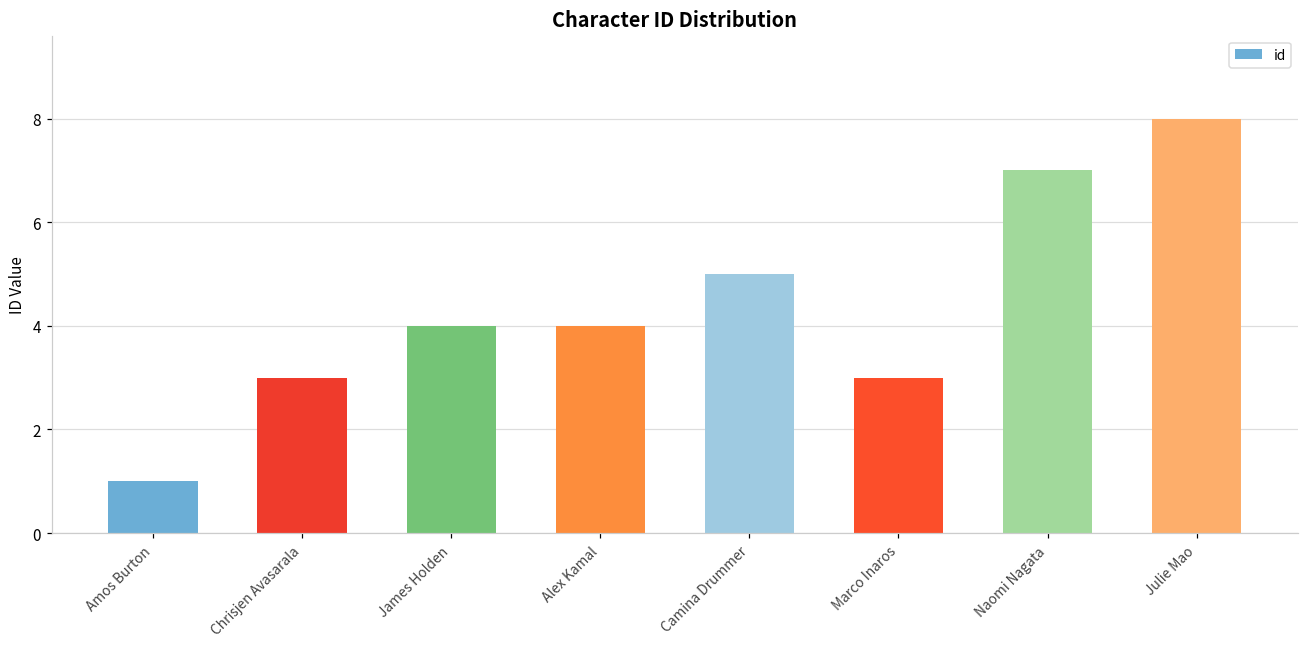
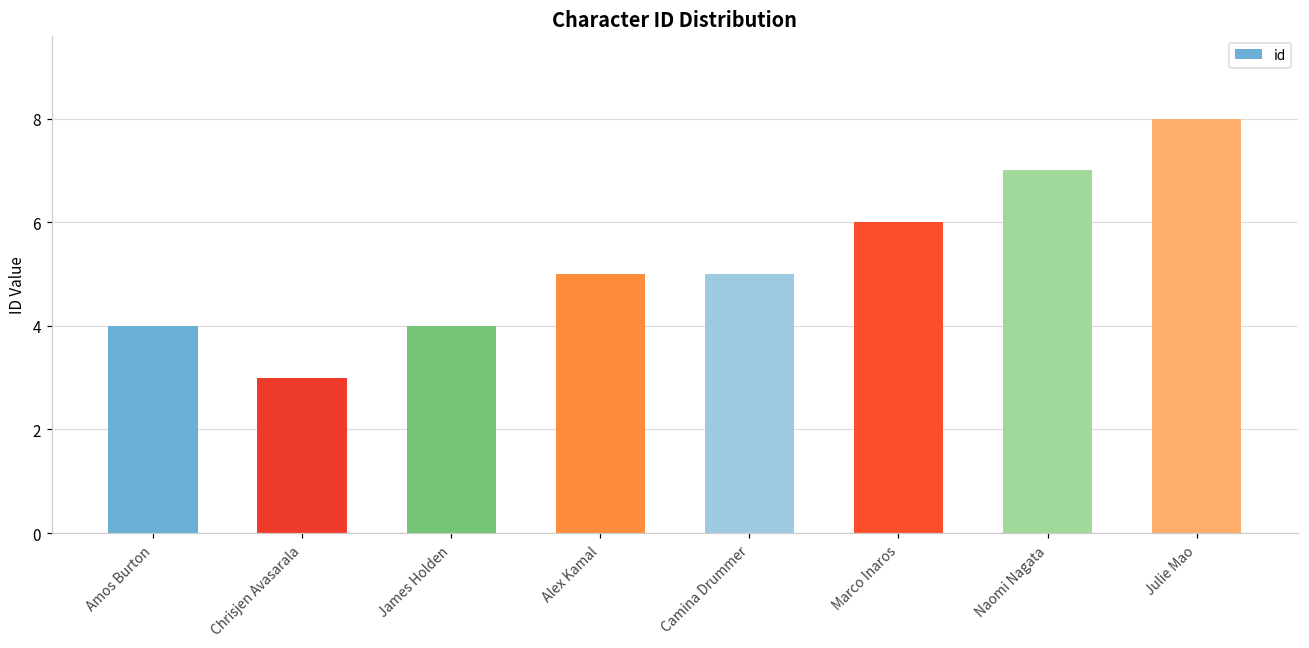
  {
-   "Amos Burton": 1,
+   "Amos Burton": 4,
    "Chrisjen Avasarala": 3,
    "James Holden": 4,
-   "Alex Kamal": 4,
+   "Alex Kamal": 5,
    "Camina Drummer": 5,
-   "Marco Inaros": 3,
+   "Marco Inaros": 6,
    "Naomi Nagata": 7,
    "Julie Mao": 8
  }
